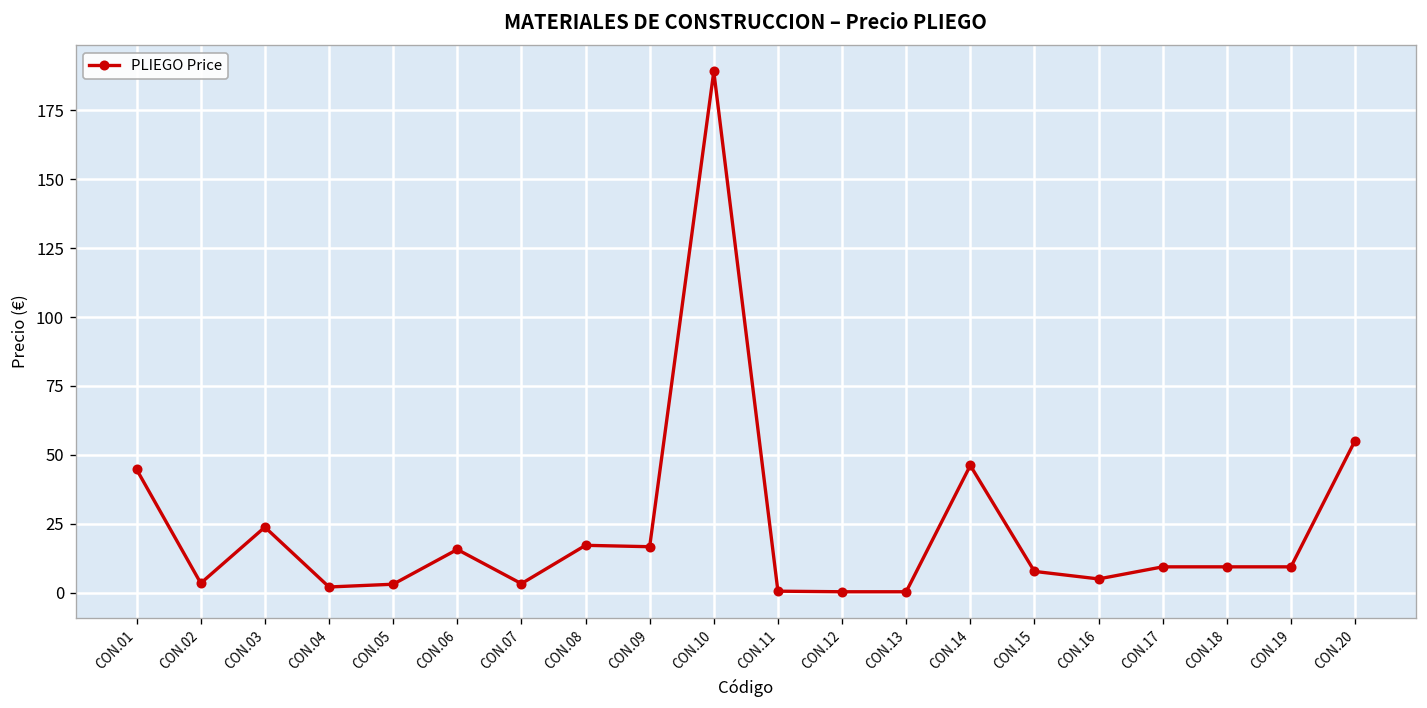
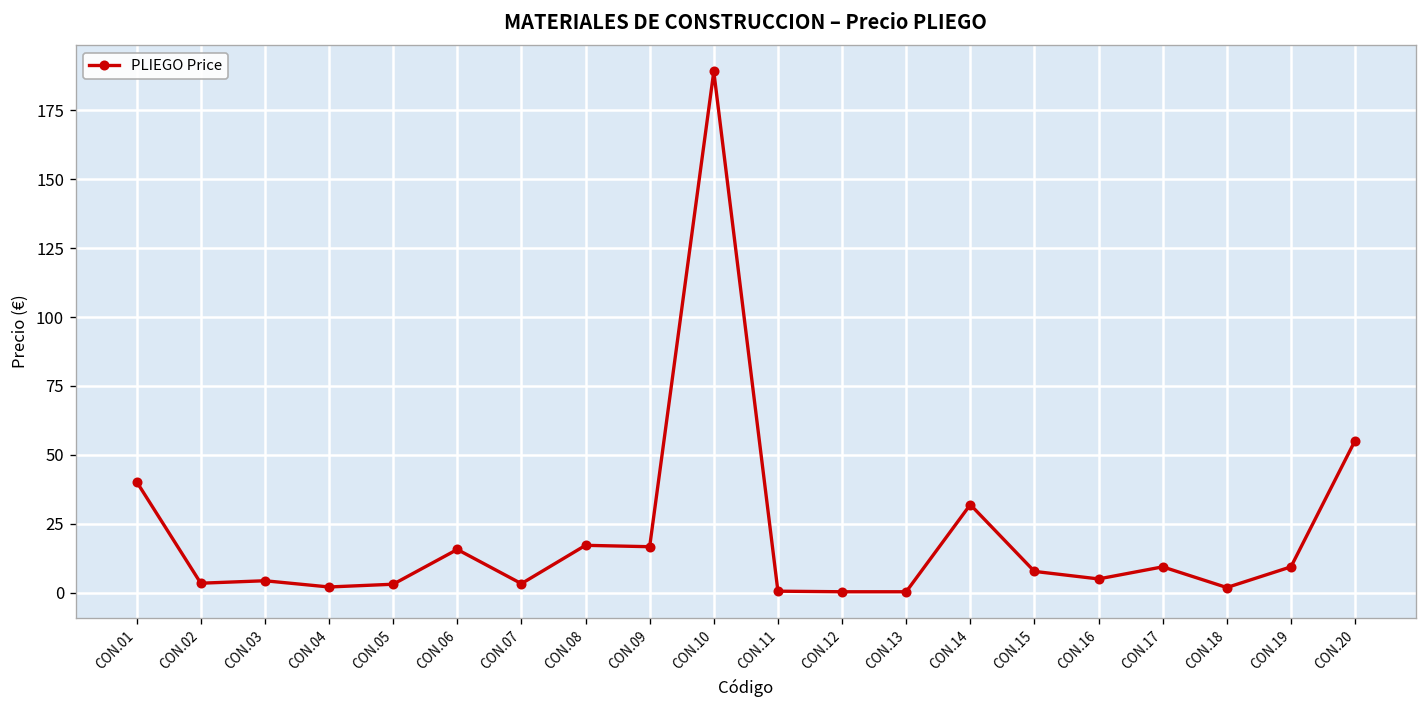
  {
-   "CON.01": 45,
+   "CON.01": 40,
    "CON.02": 4,
-   "CON.03": 24,
+   "CON.03": 4,
    "CON.04": 2,
    "CON.05": 3,
    "CON.06": 16,
    "CON.07": 3,
    "CON.08": 17,
    "CON.09": 17,
    "CON.10": 189,
    "CON.11": 1,
    "CON.12": 0,
    "CON.13": 0,
-   "CON.14": 46,
+   "CON.14": 32,
    "CON.15": 8,
    "CON.16": 5,
    "CON.17": 9,
-   "CON.18": 9,
+   "CON.18": 2,
    "CON.19": 9,
    "CON.20": 55
  }
